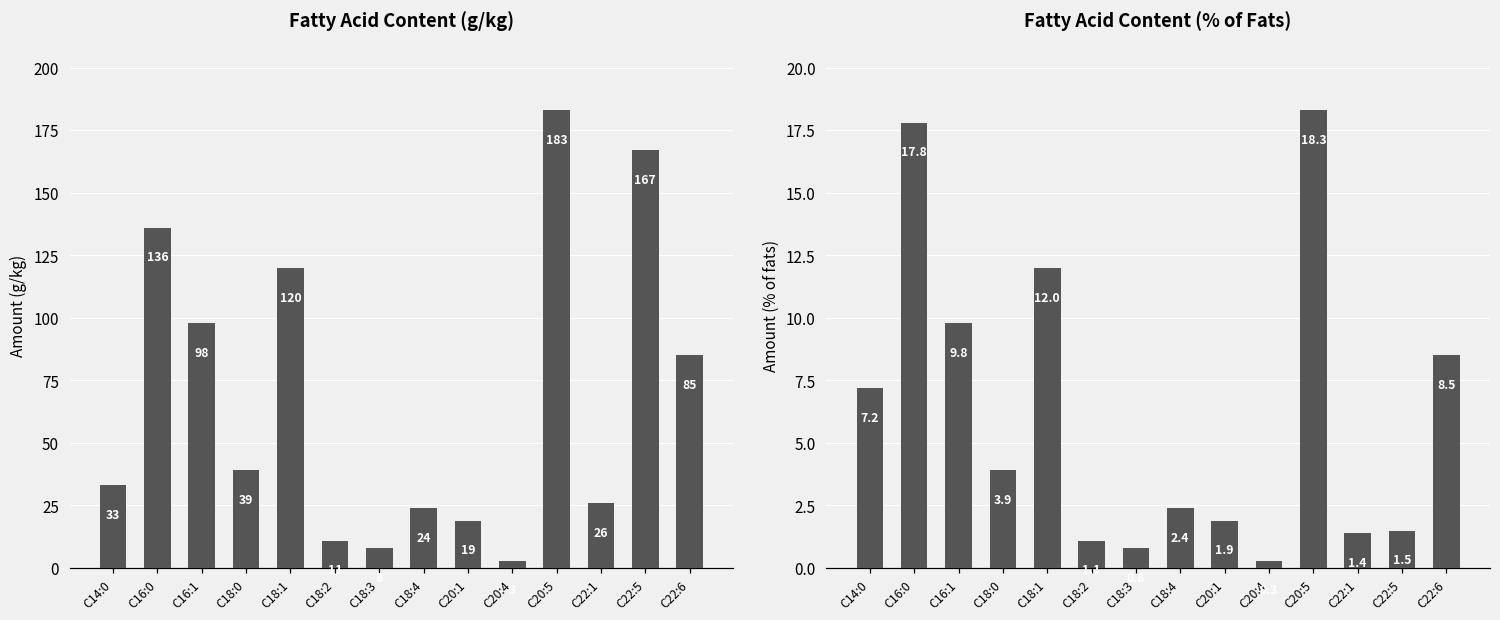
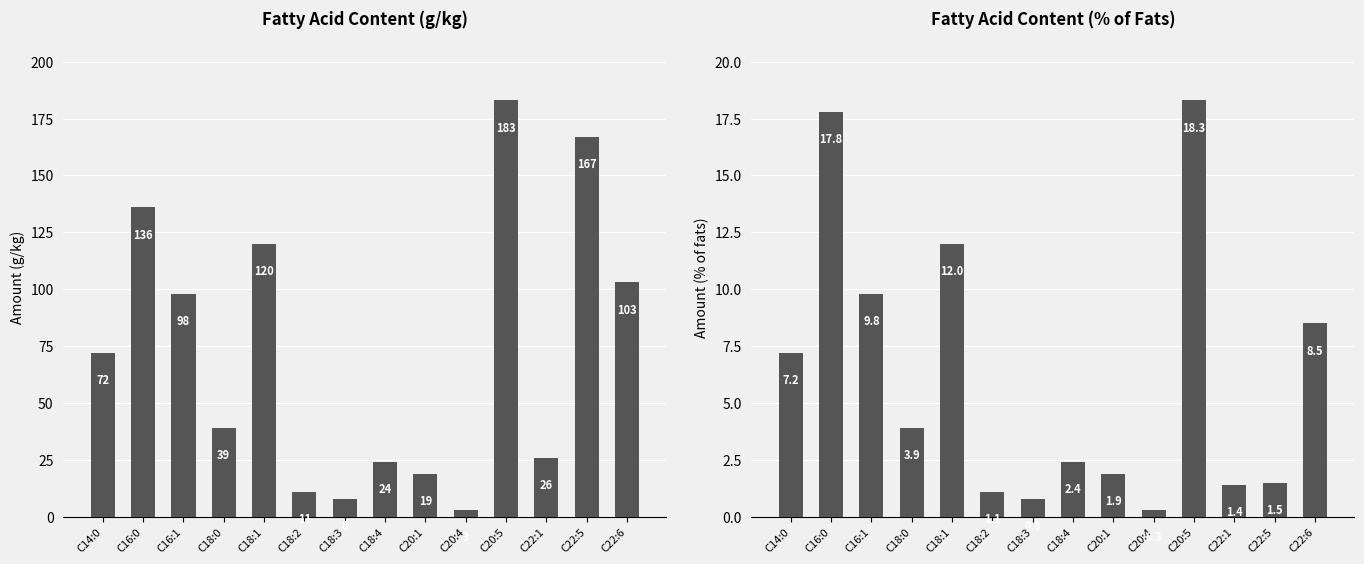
  {
    "Fatty Acid Content (g/kg)": {
-     "C14:0": 33,
+     "C14:0": 72,
      "C16:0": 136,
      "C16:1": 98,
      "C18:0": 39,
      "C18:1": 120,
      "C18:4": 24,
      "C20:1": 19,
      "C20:5": 183,
      "C22:1": 26,
      "C22:5": 167,
-     "C22:6": 85
+     "C22:6": 103
    },
    "Fatty Acid Content (% of Fats)": {
      "C14:0": 7.2,
      "C16:0": 17.8,
      "C16:1": 9.8,
      "C18:0": 3.9,
      "C18:1": 12.0,
      "C18:4": 2.4,
      "C20:1": 1.9,
      "C20:5": 18.3,
      "C22:1": 1.4,
      "C22:5": 1.5,
      "C22:6": 8.5
    }
  }
